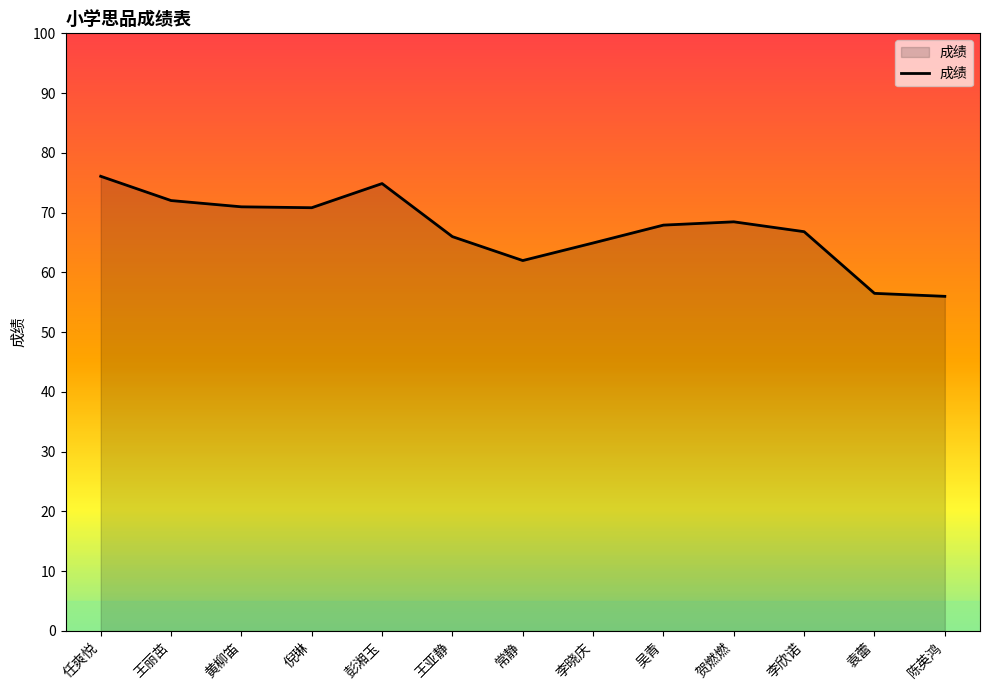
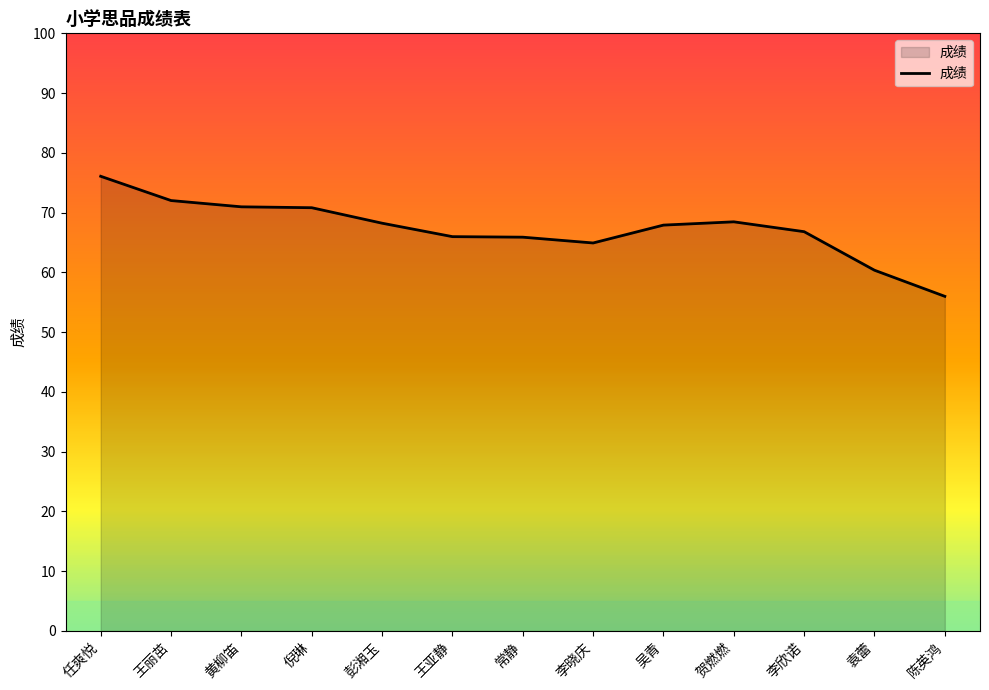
  {
    "任爽悦": 76,
    "王丽茁": 72,
    "黄柳笛": 71,
    "倪琳": 71,
-   "彭湘玉": 75,
+   "彭湘玉": 68,
    "王亚静": 66,
-   "常静": 62,
+   "常静": 66,
    "李晓庆": 65,
    "吴青": 68,
    "贺燃燃": 68,
    "李欣诺": 67,
-   "袁蕾": 56,
+   "袁蕾": 60,
    "陈英鸿": 56
  }
